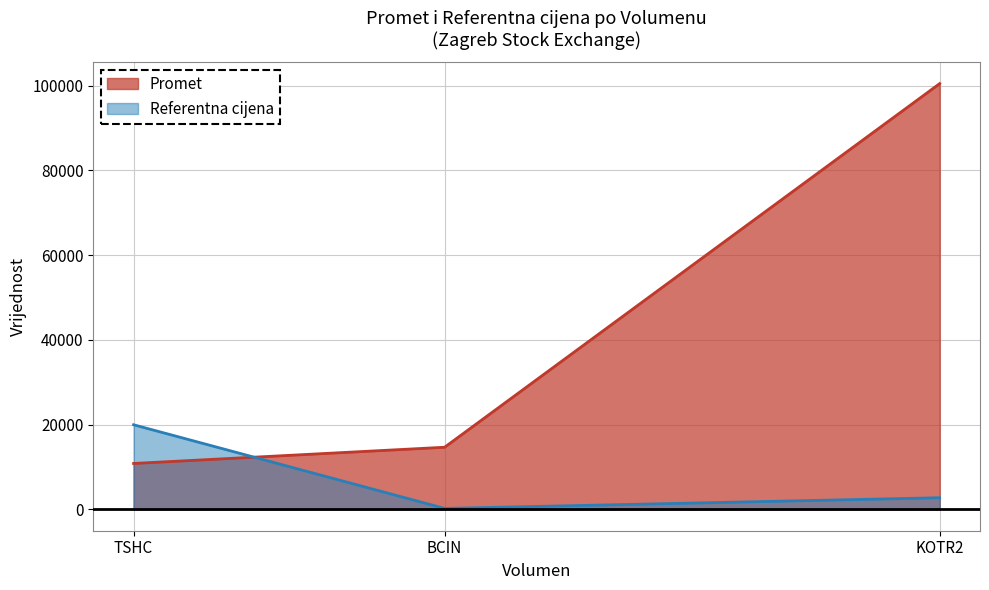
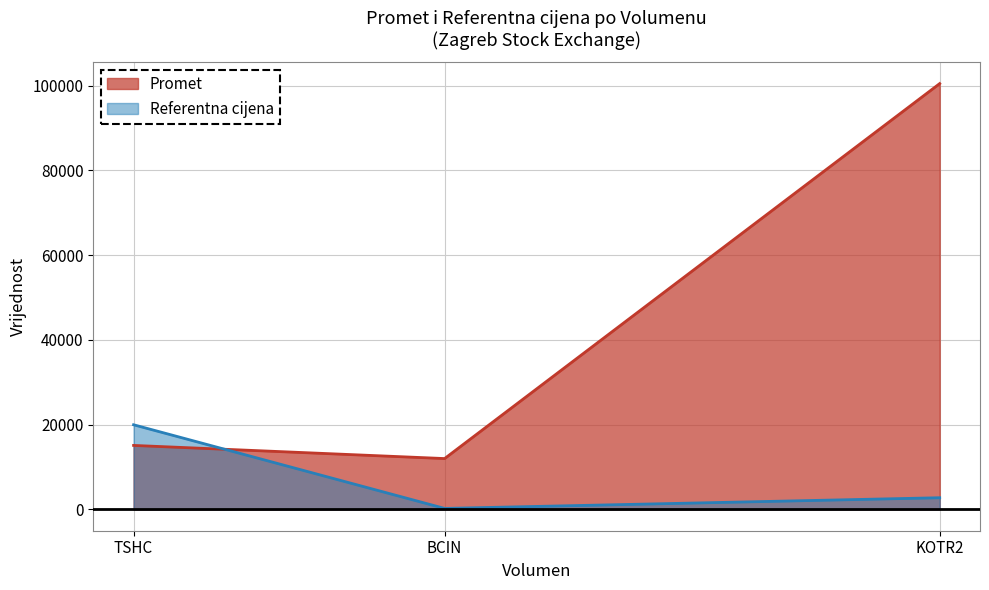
  {
    "Promet": {
-     "TSHC": 11000,
-     "BCIN": 15000,
+     "TSHC": 15000,
+     "BCIN": 12000,
      "KOTR2": 100000
    },
    "Referentna cijena": {
      "TSHC": 20000,
      "BCIN": 0,
      "KOTR2": 3000
    }
  }
